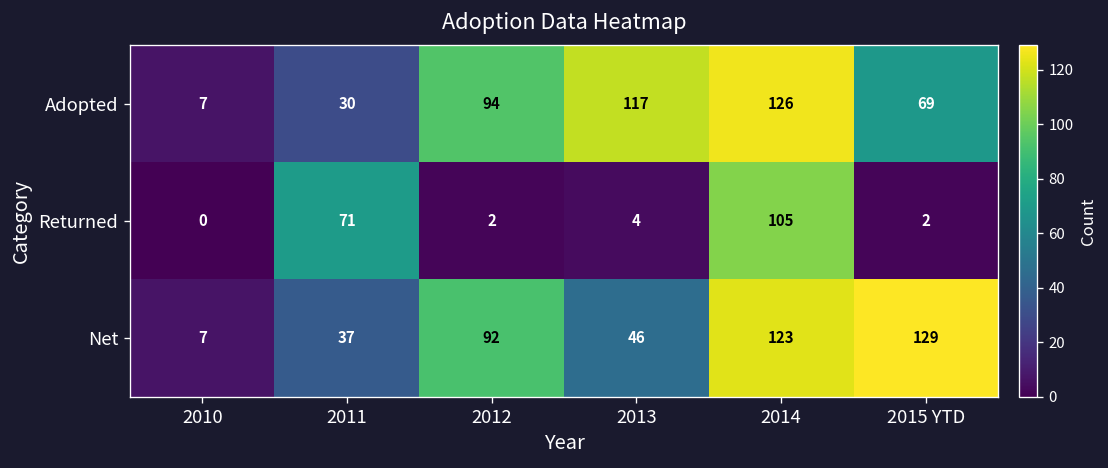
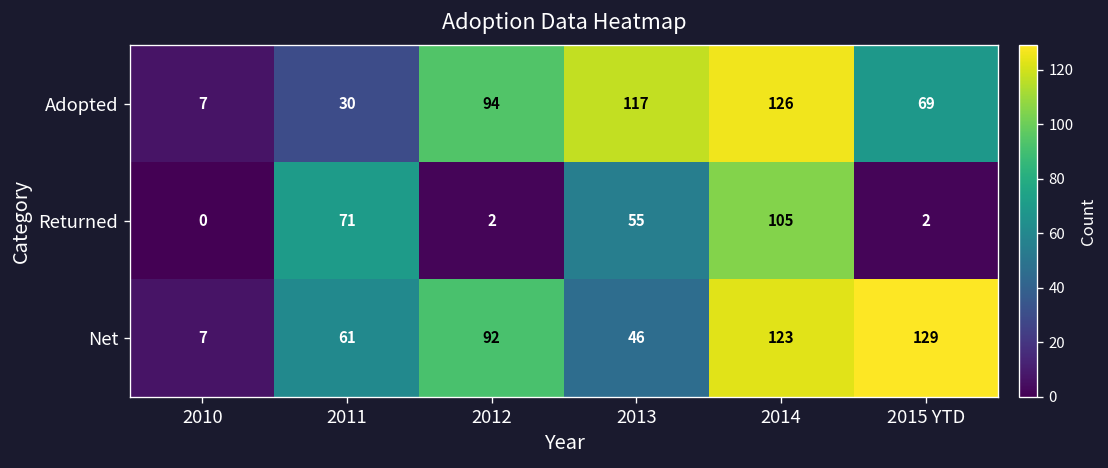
  {
    "Adopted": {
      "2010": 7,
      "2011": 30,
      "2012": 94,
      "2013": 117,
      "2014": 126,
      "2015 YTD": 69
    },
    "Returned": {
      "2010": 0,
      "2011": 71,
      "2012": 2,
-     "2013": 4,
+     "2013": 55,
      "2014": 105,
      "2015 YTD": 2
    },
    "Net": {
      "2010": 7,
-     "2011": 37,
+     "2011": 61,
      "2012": 92,
      "2013": 46,
      "2014": 123,
      "2015 YTD": 129
    }
  }
